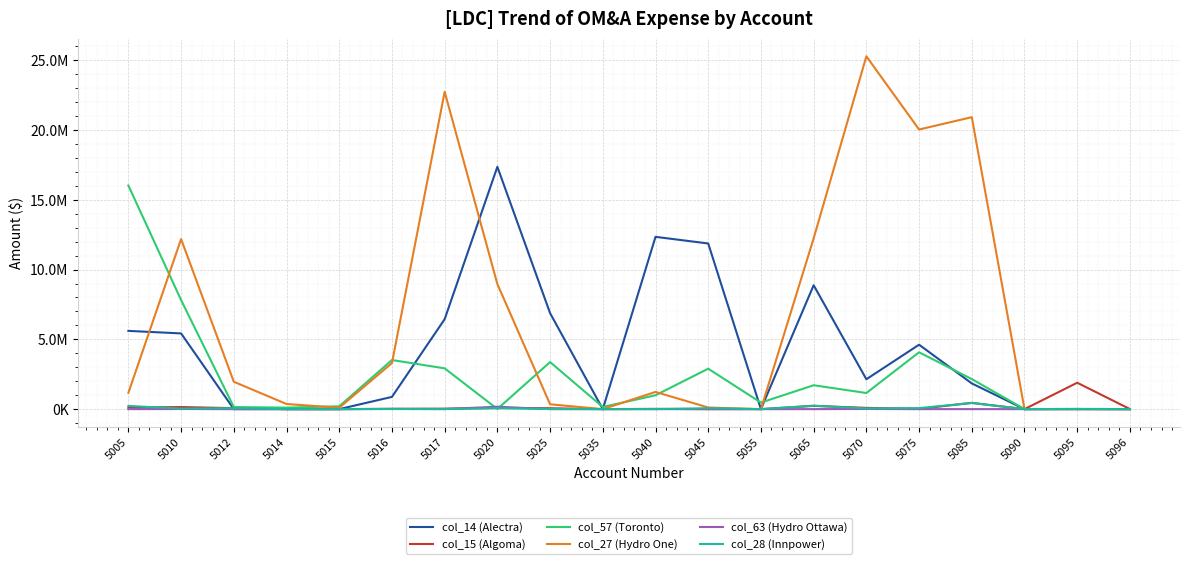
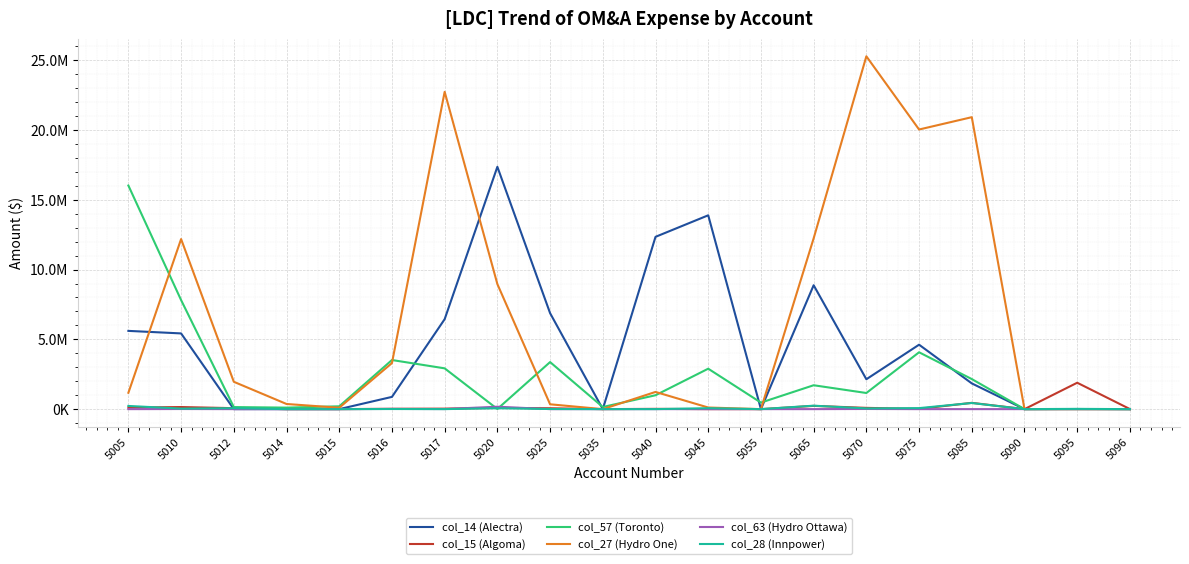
  {
    "col_14 (Alectra)": {
      "5005": 5600000,
      "5010": 5400000,
      "5016": 900000,
      "5017": 6400000,
      "5020": 17400000,
      "5025": 6900000,
      "5040": 12300000,
-     "5045": 11900000,
+     "5045": 13900000,
      "5065": 8900000,
      "5070": 2100000,
      "5075": 4600000,
      "5085": 1800000
    },
    "col_15 (Algoma)": {
      "5095": 1900000
    },
    "col_27 (Hydro One)": {
      "5005": 1200000,
      "5010": 12200000,
      "5012": 2000000,
      "5014": 400000,
      "5016": 3300000,
      "5017": 22700000,
      "5020": 9000000,
      "5025": 300000,
      "5040": 1200000,
      "5065": 12200000,
      "5070": 25300000,
      "5075": 20000000,
      "5085": 20900000
    },
    "col_63 (Hydro Ottawa)": {
      "5065": 0,
      "5085": 0
    }
  }
